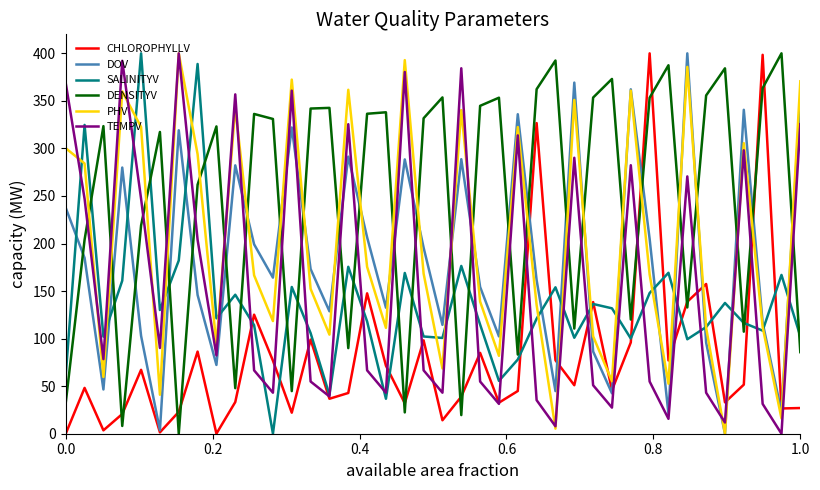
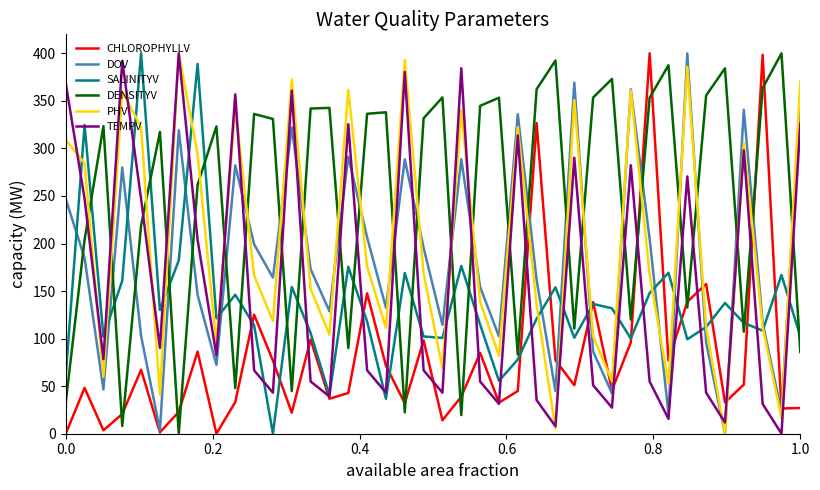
  {
    "CHLOROPHYLLV": {
      "0.0": 0,
      "1.0": 30
    },
    "DOV": {
-     "0.0": 240,
+     "0.0": 250,
      "1.0": 350
    },
    "SALINITYV": {
      "0.0": 60,
      "1.0": 100
    },
    "DENSITYV": {
      "0.0": 30,
      "1.0": 90
    },
    "PHV": {
-     "0.0": 300,
+     "0.0": 310,
      "1.0": 370
    },
    "TEMPV": {
      "0.0": 370,
      "1.0": 330
    }
  }
